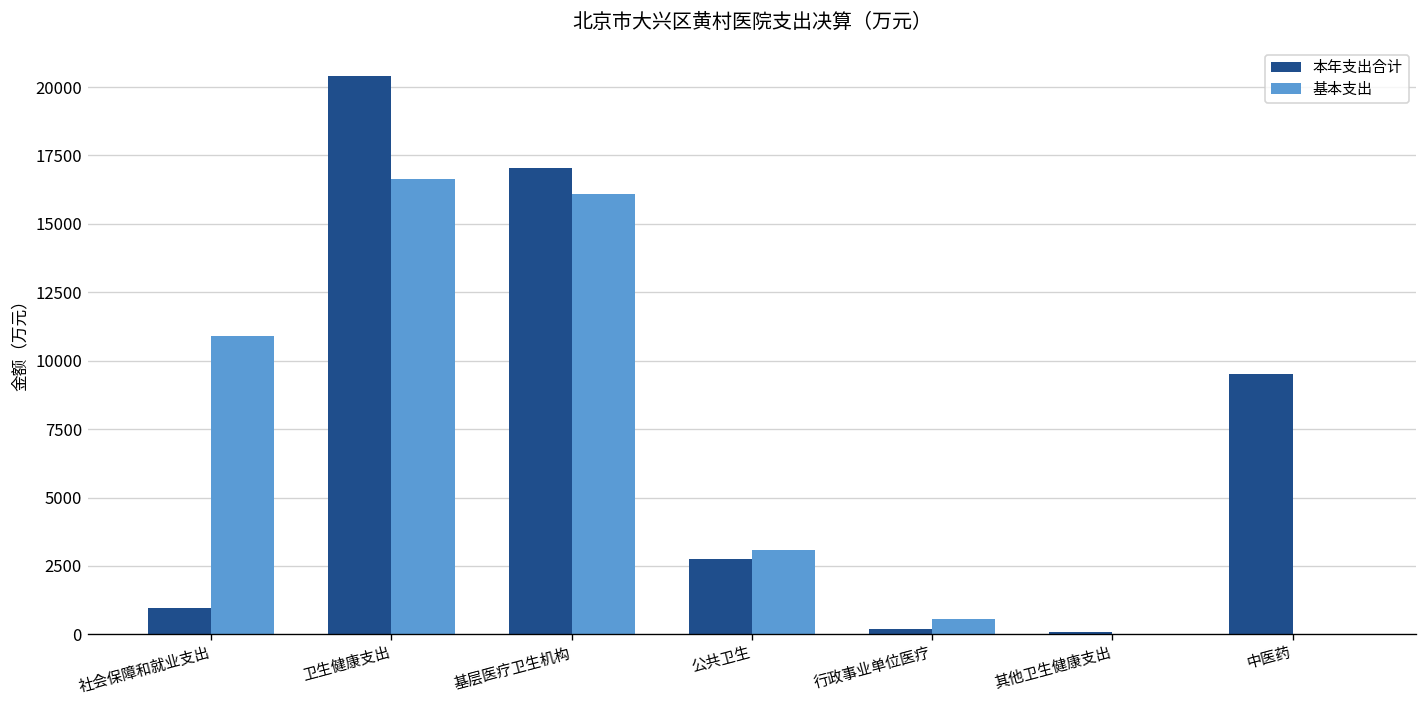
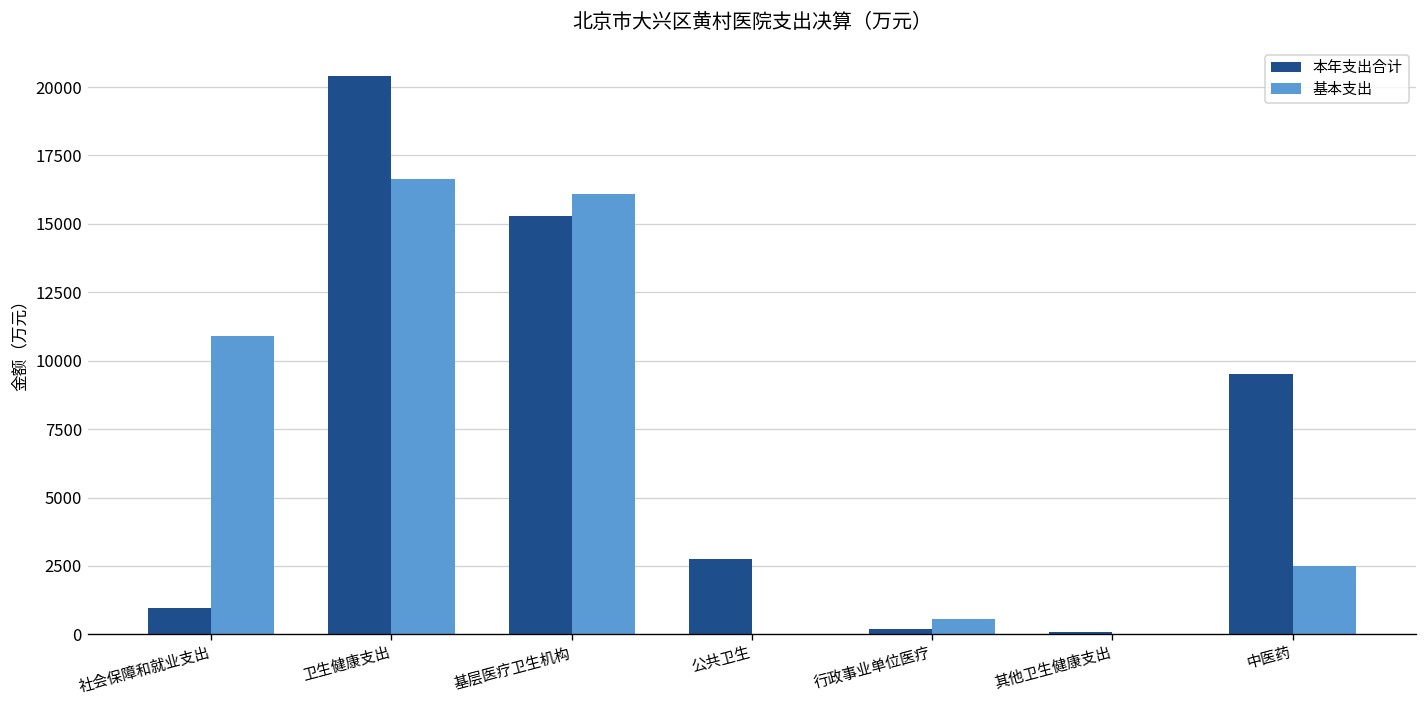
  {
    "本年支出合计": {
      "社会保障和就业支出": 900,
      "卫生健康支出": 20400,
-     "基层医疗卫生机构": 17000,
+     "基层医疗卫生机构": 15300,
      "公共卫生": 2700,
      "行政事业单位医疗": 200,
      "中医药": 9500
    },
    "基本支出": {
      "社会保障和就业支出": 10900,
      "卫生健康支出": 16600,
      "基层医疗卫生机构": 16100,
-     "公共卫生": 3100,
+     "公共卫生": 0,
      "行政事业单位医疗": 600,
      "其他卫生健康支出": 0,
-     "中医药": 0
+     "中医药": 2500
    }
  }
